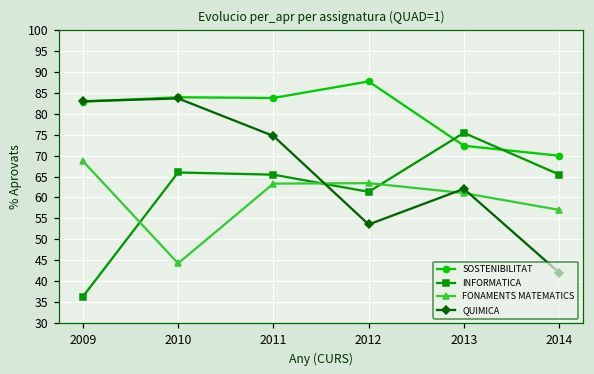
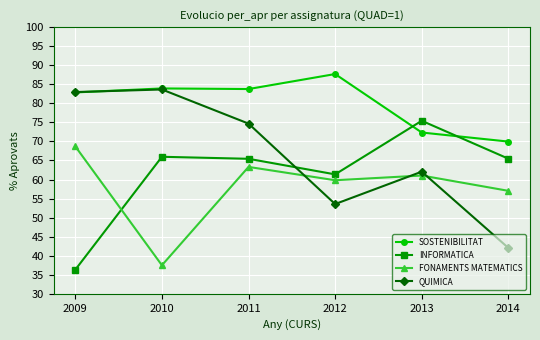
  {
    "FONAMENTS MATEMATICS": {
      "2009": 69,
-     "2010": 44,
+     "2010": 37,
      "2011": 63,
-     "2012": 63,
+     "2012": 60,
      "2013": 61,
      "2014": 57
    }
  }
